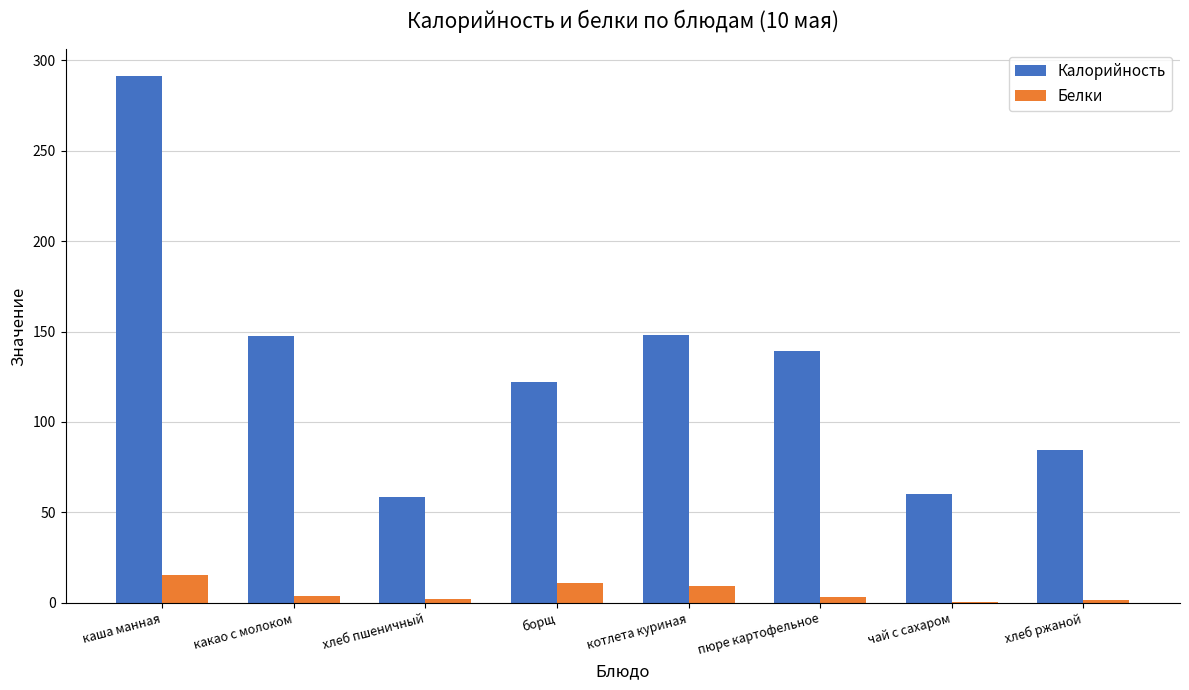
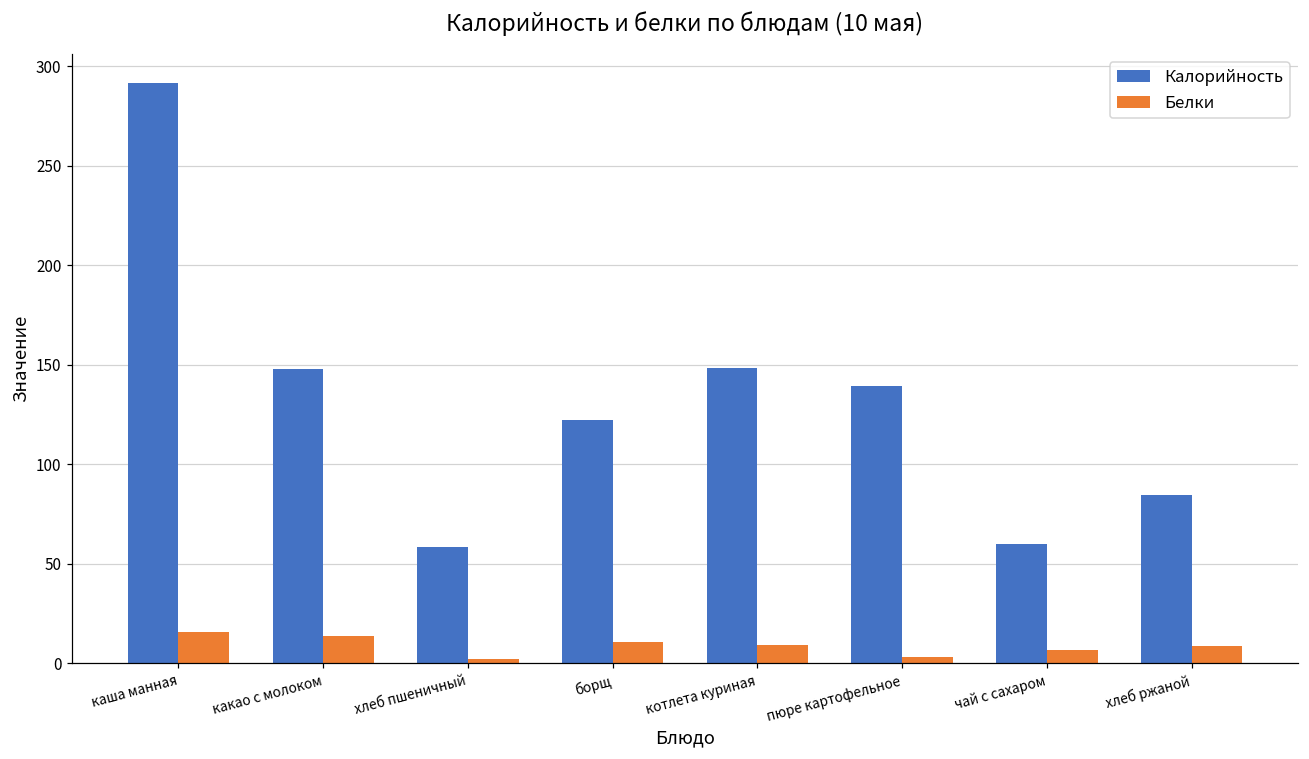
  {
    "Калорийность": {
      "каша манная": 292,
      "какао с молоком": 148,
      "хлеб пшеничный": 58,
      "борщ": 122,
      "котлета куриная": 148,
      "пюре картофельное": 139,
      "чай с сахаром": 60,
      "хлеб ржаной": 85
    },
    "Белки": {
      "каша манная": 15,
-     "какао с молоком": 4,
+     "какао с молоком": 14,
      "хлеб пшеничный": 2,
      "борщ": 11,
      "котлета куриная": 9,
      "пюре картофельное": 3,
-     "чай с сахаром": 0,
-     "хлеб ржаной": 2
+     "чай с сахаром": 7,
+     "хлеб ржаной": 9
    }
  }
